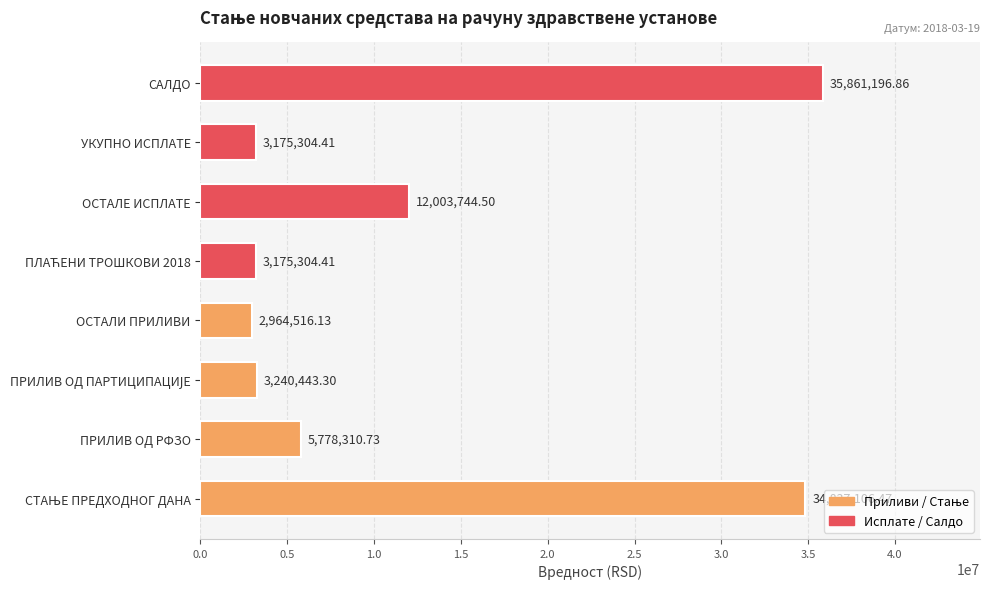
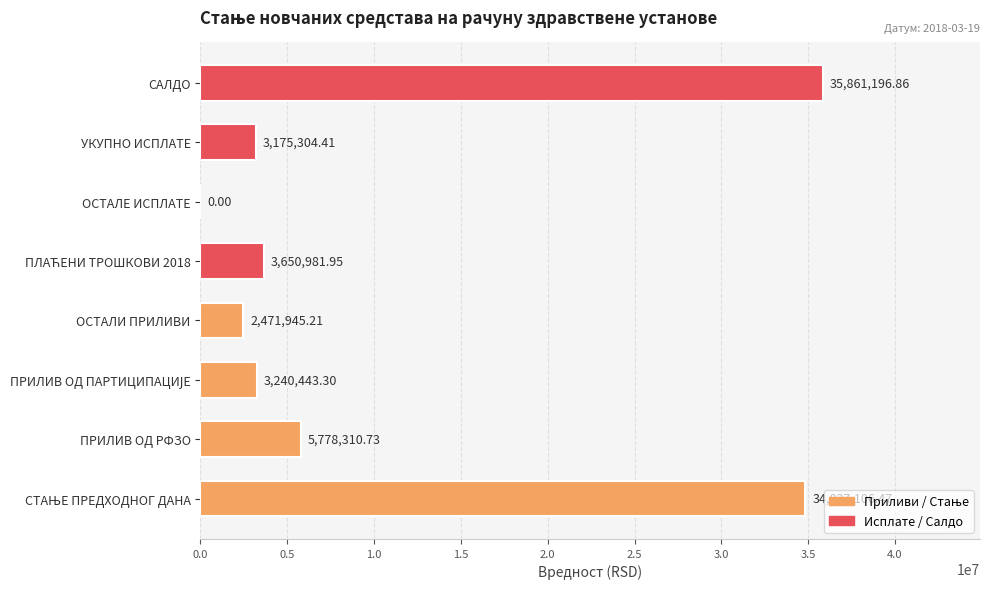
  {
    "САЛДО": "35,861,196.86",
    "УКУПНО ИСПЛАТЕ": "3,175,304.41",
-   "ОСТАЛЕ ИСПЛАТЕ": "12,003,744.50",
-   "ПЛАЋЕНИ ТРОШКОВИ 2018": "3,175,304.41",
-   "ОСТАЛИ ПРИЛИВИ": "2,964,516.13",
+   "ОСТАЛЕ ИСПЛАТЕ": "0.00",
+   "ПЛАЋЕНИ ТРОШКОВИ 2018": "3,650,981.95",
+   "ОСТАЛИ ПРИЛИВИ": "2,471,945.21",
    "ПРИЛИВ ОД ПАРТИЦИПАЦИЈЕ": "3,240,443.30",
    "ПРИЛИВ ОД РФЗО": "5,778,310.73"
  }
